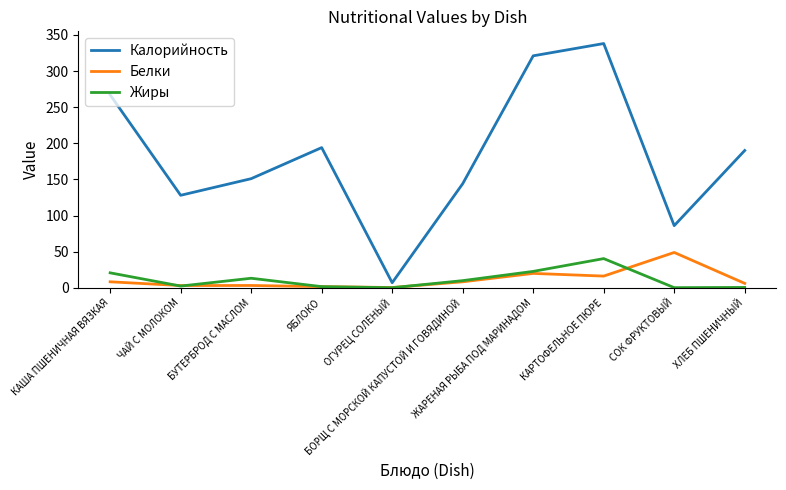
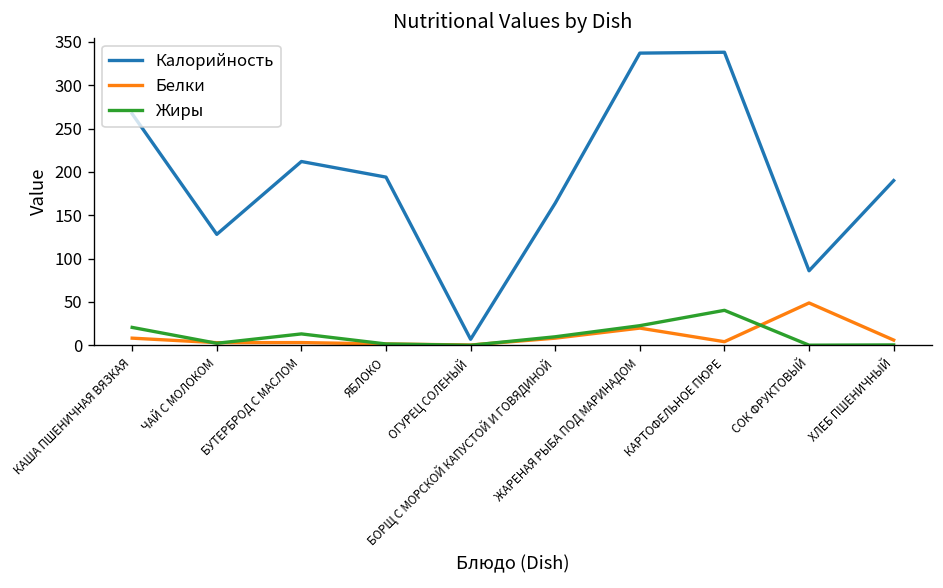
  {
    "Калорийность": {
      "ЧАЙ С МОЛОКОМ": 130,
-     "БУТЕРБРОД С МАСЛОМ": 150,
+     "БУТЕРБРОД С МАСЛОМ": 210,
      "ЯБЛОКО": 190,
      "ОГУРЕЦ СОЛЕНЫЙ": 10,
-     "БОРЩ С МОРСКОЙ КАПУСТОЙ И ГОВЯДИНОЙ": 140,
-     "ЖАРЕНАЯ РЫБА ПОД МАРИНАДОМ": 320,
+     "БОРЩ С МОРСКОЙ КАПУСТОЙ И ГОВЯДИНОЙ": 160,
+     "ЖАРЕНАЯ РЫБА ПОД МАРИНАДОМ": 340,
      "КАРТОФЕЛЬНОЕ ПЮРЕ": 340,
      "СОК ФРУКТОВЫЙ": 90,
      "ХЛЕБ ПШЕНИЧНЫЙ": 190
    },
    "Белки": {
      "КАША ПШЕНИЧНАЯ ВЯЗКАЯ": 10,
      "БУТЕРБРОД С МАСЛОМ": 0,
-     "КАРТОФЕЛЬНОЕ ПЮРЕ": 20,
+     "КАРТОФЕЛЬНОЕ ПЮРЕ": 0,
      "СОК ФРУКТОВЫЙ": 50,
      "ХЛЕБ ПШЕНИЧНЫЙ": 10
    },
    "Жиры": {
      "КАША ПШЕНИЧНАЯ ВЯЗКАЯ": 20,
      "БУТЕРБРОД С МАСЛОМ": 10,
      "КАРТОФЕЛЬНОЕ ПЮРЕ": 40,
      "СОК ФРУКТОВЫЙ": 0,
      "ХЛЕБ ПШЕНИЧНЫЙ": 0
    }
  }
